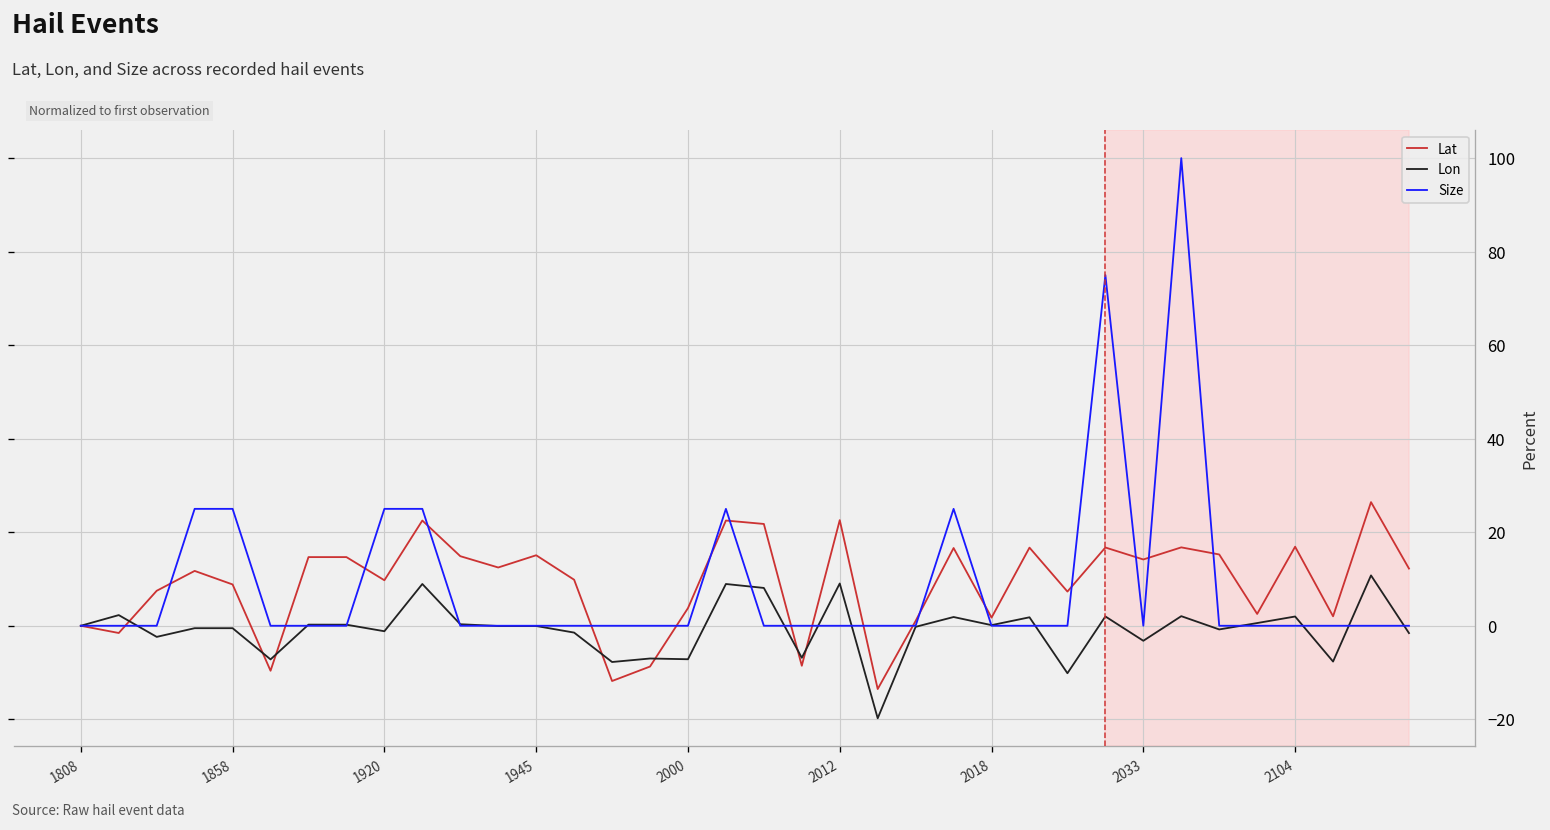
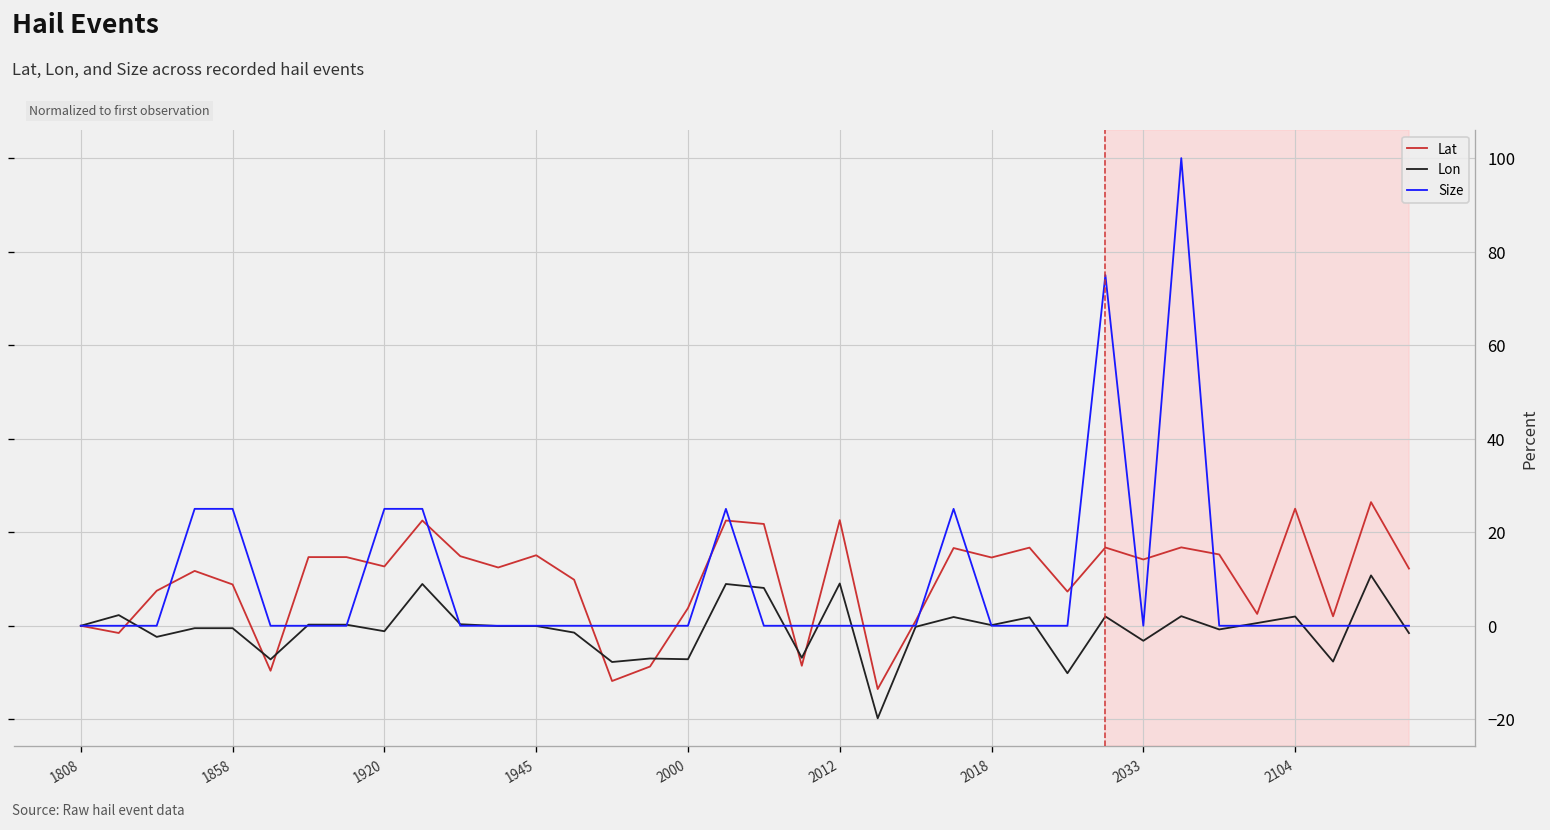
  {
    "Lat": {
      "1858": 9,
-     "1920": 10,
+     "1920": 13,
      "1945": 15,
      "2000": 4,
      "2012": 23,
-     "2018": 2,
+     "2018": 15,
      "2033": 14,
-     "2104": 17
+     "2104": 25
    },
    "Lon": {
      "1858": -1,
      "1920": -1,
      "2000": -7,
      "2012": 9,
      "2033": -3,
      "2104": 2
    },
    "Size": {
      "1858": 25,
      "1920": 25,
      "2000": 0,
      "2012": 0,
      "2033": 0,
      "2104": 0
    }
  }
